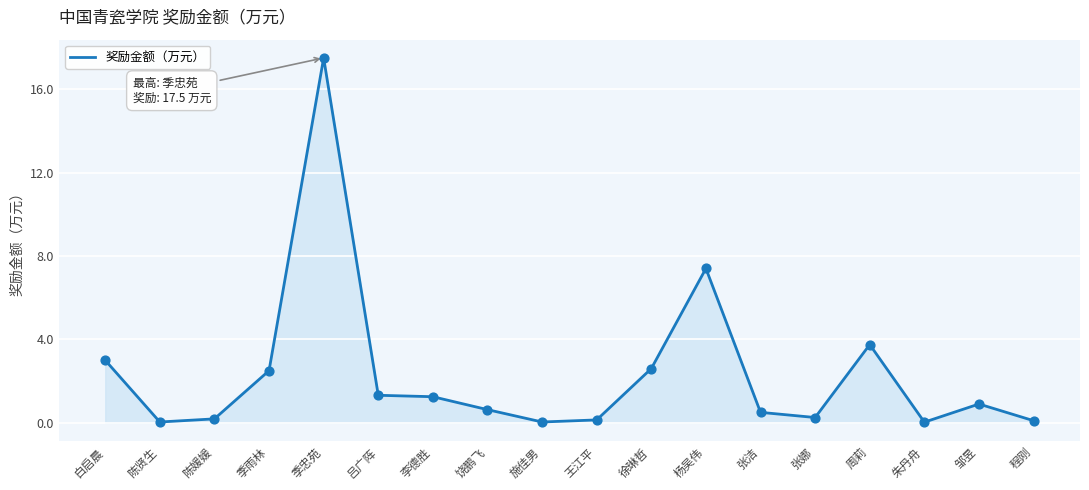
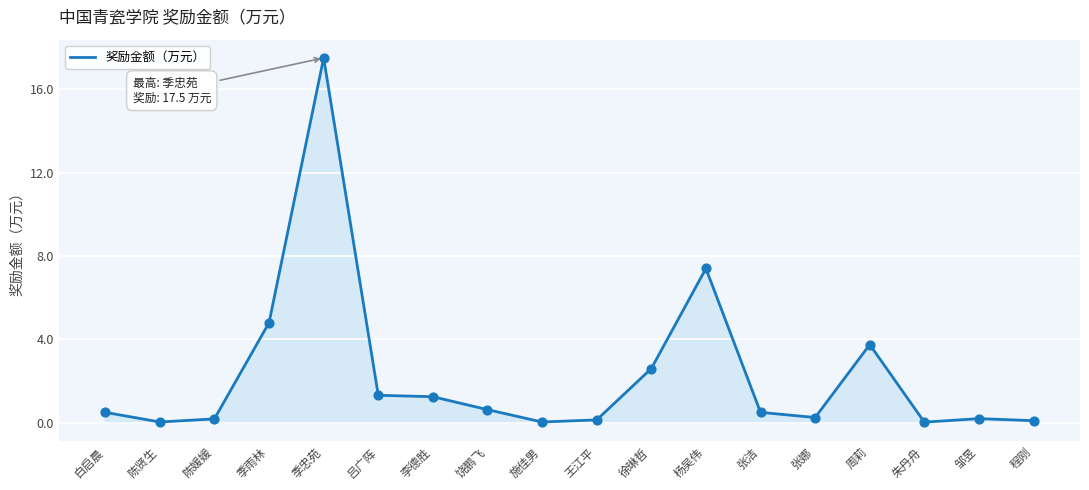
  {
-   "白启晨": 3.0,
+   "白启晨": 0.5,
    "陈贤生": 0.0,
    "陈媛媛": 0.2,
-   "季雨林": 2.5,
+   "季雨林": 4.8,
    "吕广阵": 1.3,
    "李德胜": 1.3,
    "饶鹏飞": 0.6,
    "施佳男": 0.0,
    "王江平": 0.1,
    "徐琳哲": 2.6,
    "杨吴伟": 7.4,
    "张洁": 0.5,
    "张娜": 0.3,
    "周莉": 3.8,
    "朱丹舟": 0.0,
-   "邹昱": 0.9,
+   "邹昱": 0.2,
    "程刚": 0.1
  }
